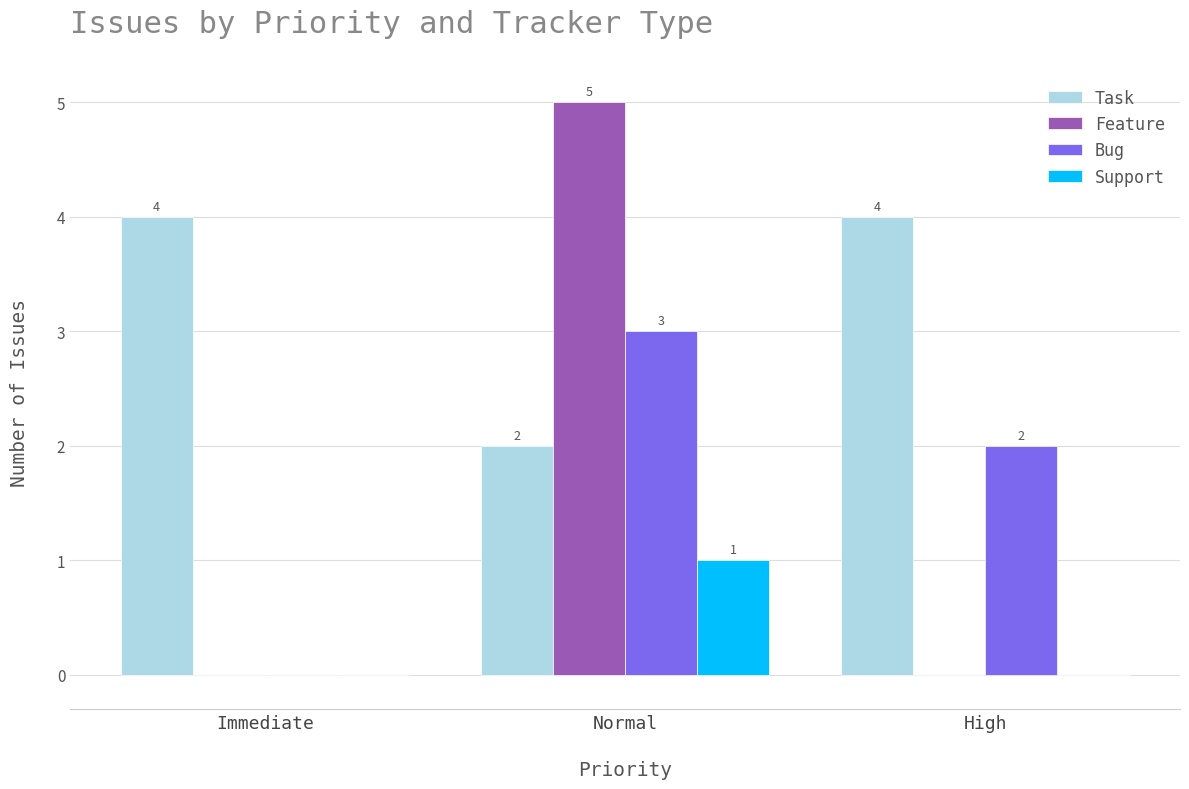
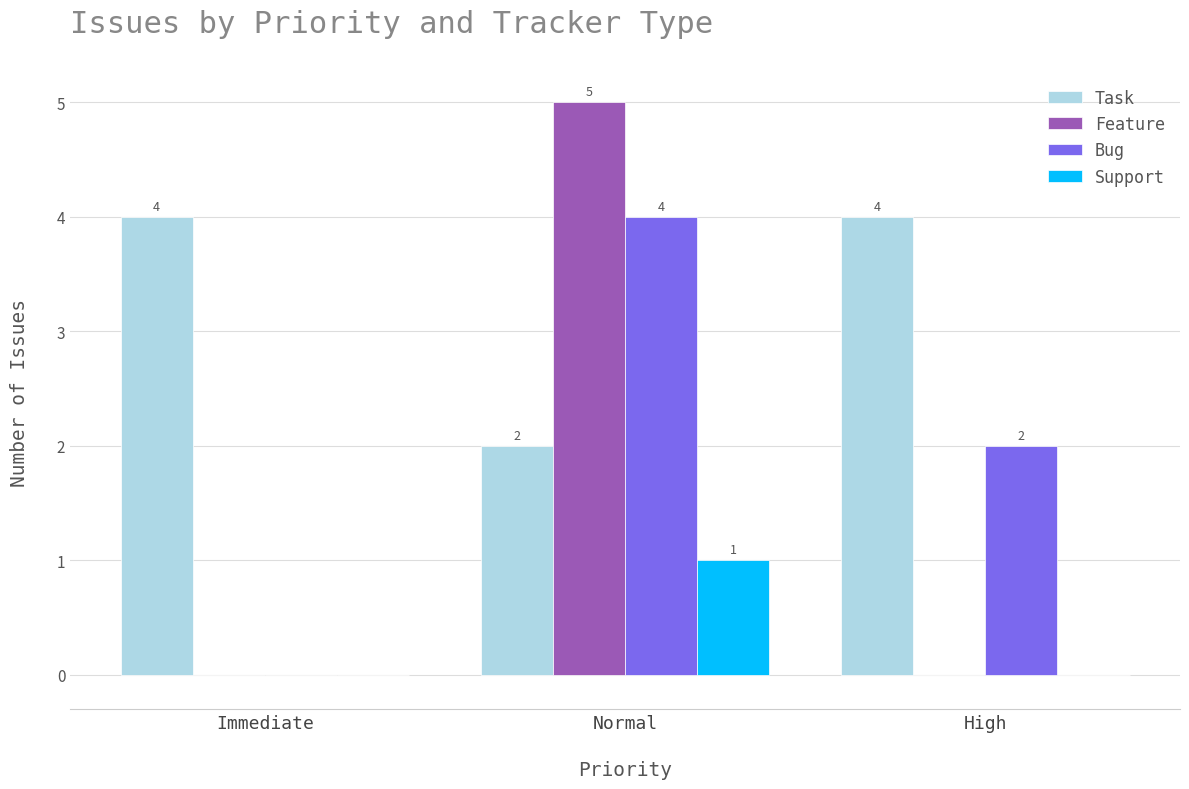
  {
    "Task": {
      "Immediate": 4,
      "Normal": 2,
      "High": 4
    },
    "Feature": {
      "Normal": 5
    },
    "Bug": {
-     "Normal": 3,
+     "Normal": 4,
      "High": 2
    },
    "Support": {
      "Normal": 1
    }
  }
